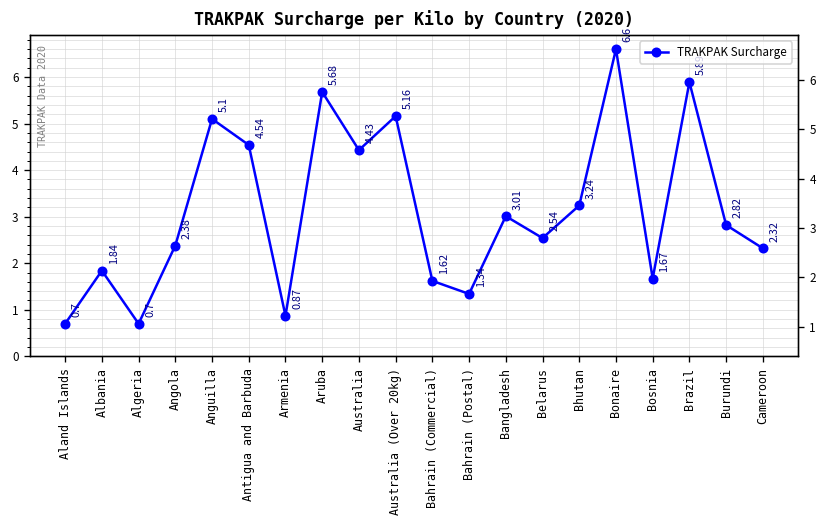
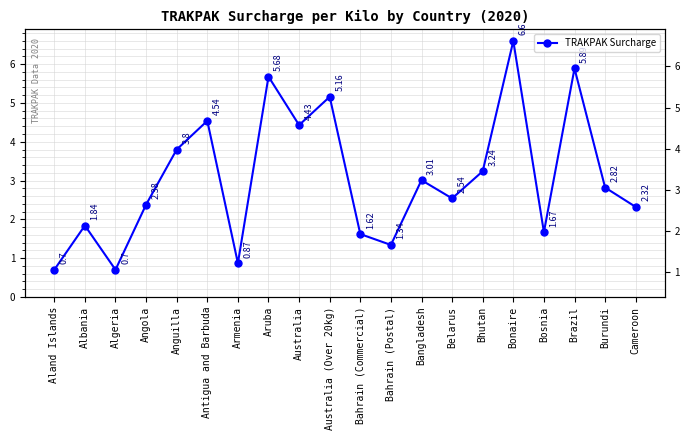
  {
    "Aland Islands": 0.7,
    "Albania": 1.84,
    "Algeria": 0.7,
    "Angola": 2.38,
-   "Anguilla": 5.1,
+   "Anguilla": 3.8,
    "Antigua and Barbuda": 4.54,
    "Armenia": 0.87,
    "Aruba": 5.68,
    "Australia": 4.43,
    "Australia (Over 20kg)": 5.16,
    "Bahrain (Commercial)": 1.62,
    "Bahrain (Postal)": 1.34,
    "Bangladesh": 3.01,
    "Belarus": 2.54,
    "Bhutan": 3.24,
    "Bonaire": 6.6,
    "Bosnia": 1.67,
    "Burundi": 2.82,
    "Cameroon": 2.32
  }
